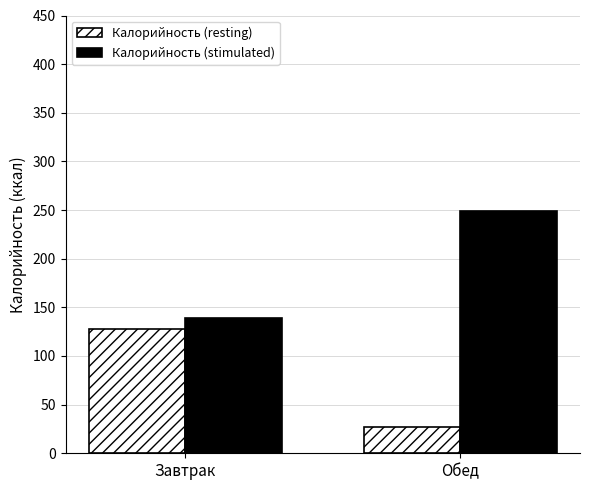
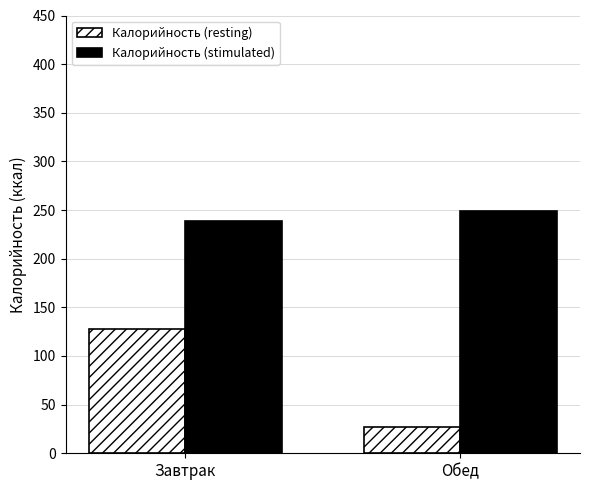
  {
    "Калорийность (resting)": {
      "Завтрак": 130,
      "Обед": 30
    },
    "Калорийность (stimulated)": {
-     "Завтрак": 140,
+     "Завтрак": 240,
      "Обед": 250
    }
  }
